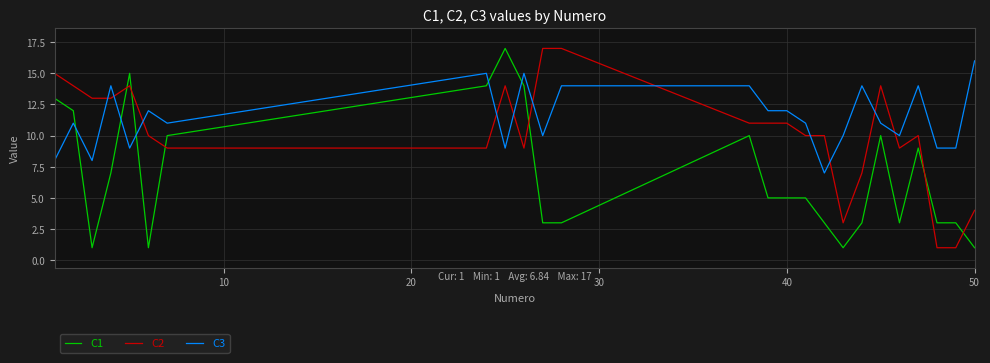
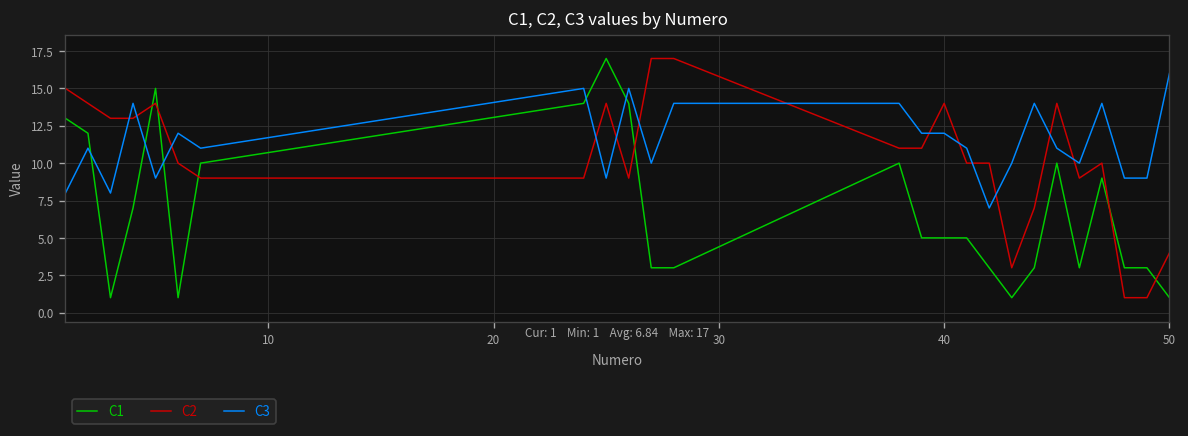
  {
    "C1": {
      "40": 5,
      "50": 1
    },
    "C2": {
-     "40": 11,
+     "40": 14,
      "50": 4
    },
    "C3": {
      "40": 12,
      "50": 16
    }
  }
